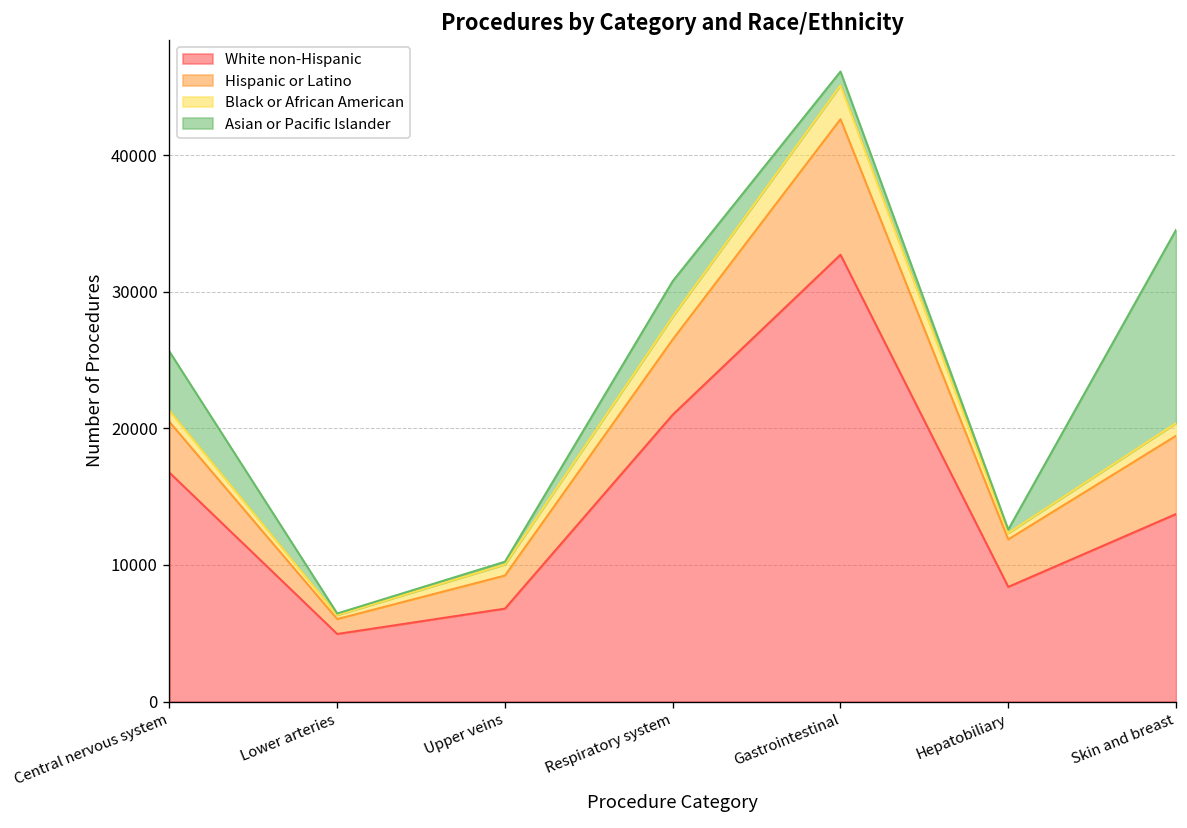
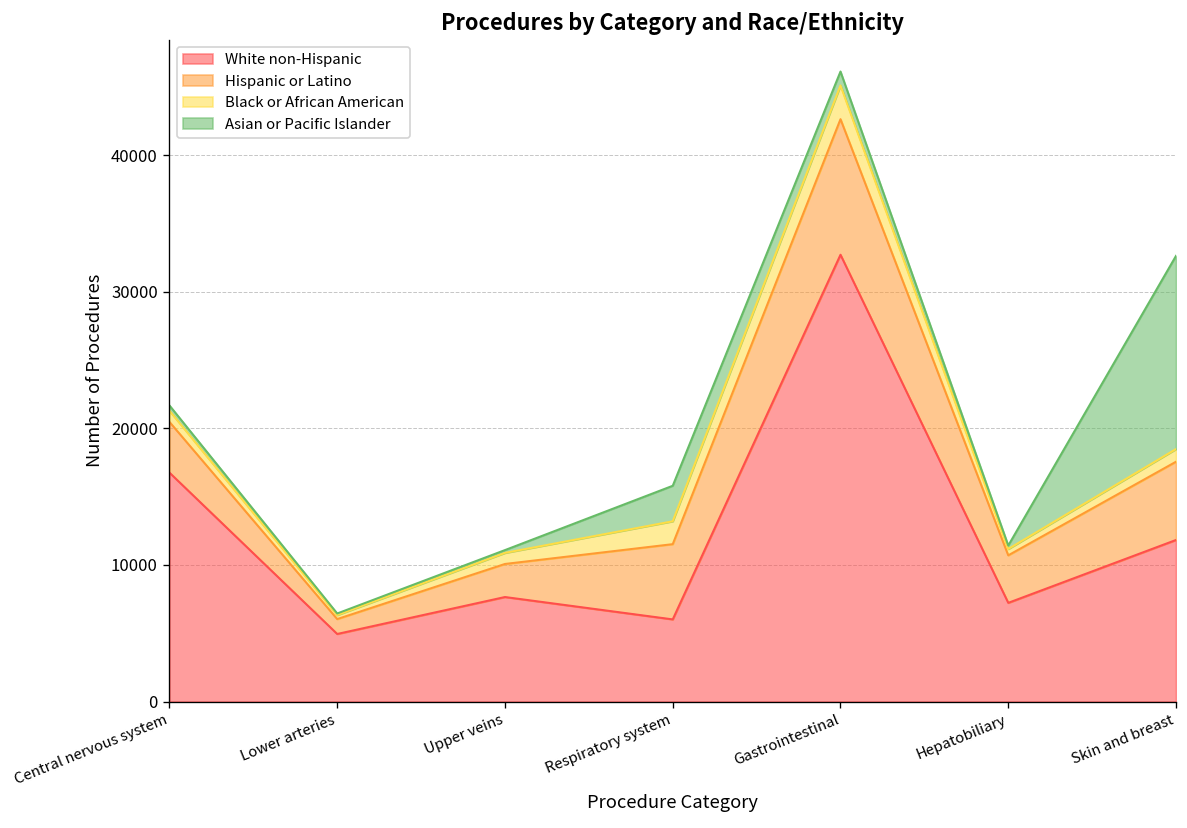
  {
    "White non-Hispanic": {
      "Central nervous system": 16800,
      "Lower arteries": 4900,
-     "Upper veins": 6800,
-     "Respiratory system": 21000,
+     "Upper veins": 7700,
+     "Respiratory system": 6000,
      "Gastrointestinal": 32700,
-     "Hepatobiliary": 8400,
-     "Skin and breast": 13700
+     "Hepatobiliary": 7200,
+     "Skin and breast": 11800
    },
    "Asian or Pacific Islander": {
-     "Central nervous system": 4300,
+     "Central nervous system": 400,
      "Respiratory system": 2600,
      "Gastrointestinal": 1000,
      "Hepatobiliary": 300,
      "Skin and breast": 14100
    }
  }
